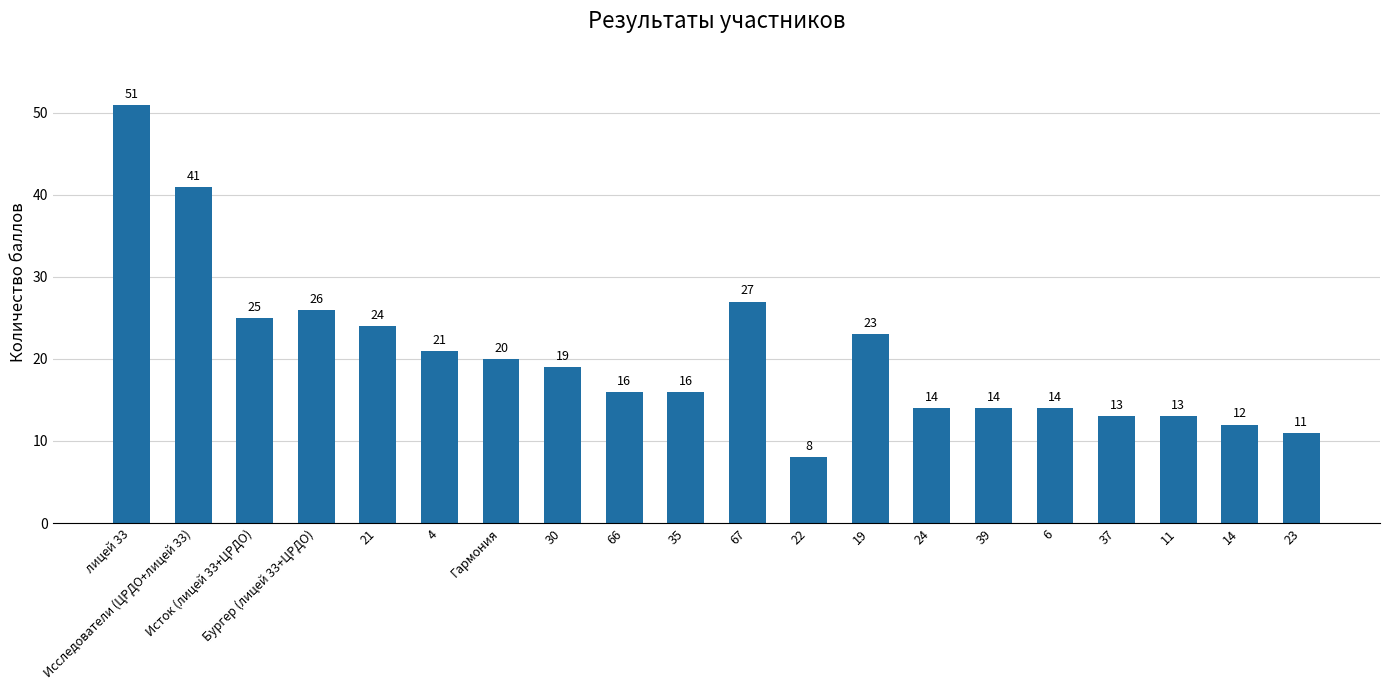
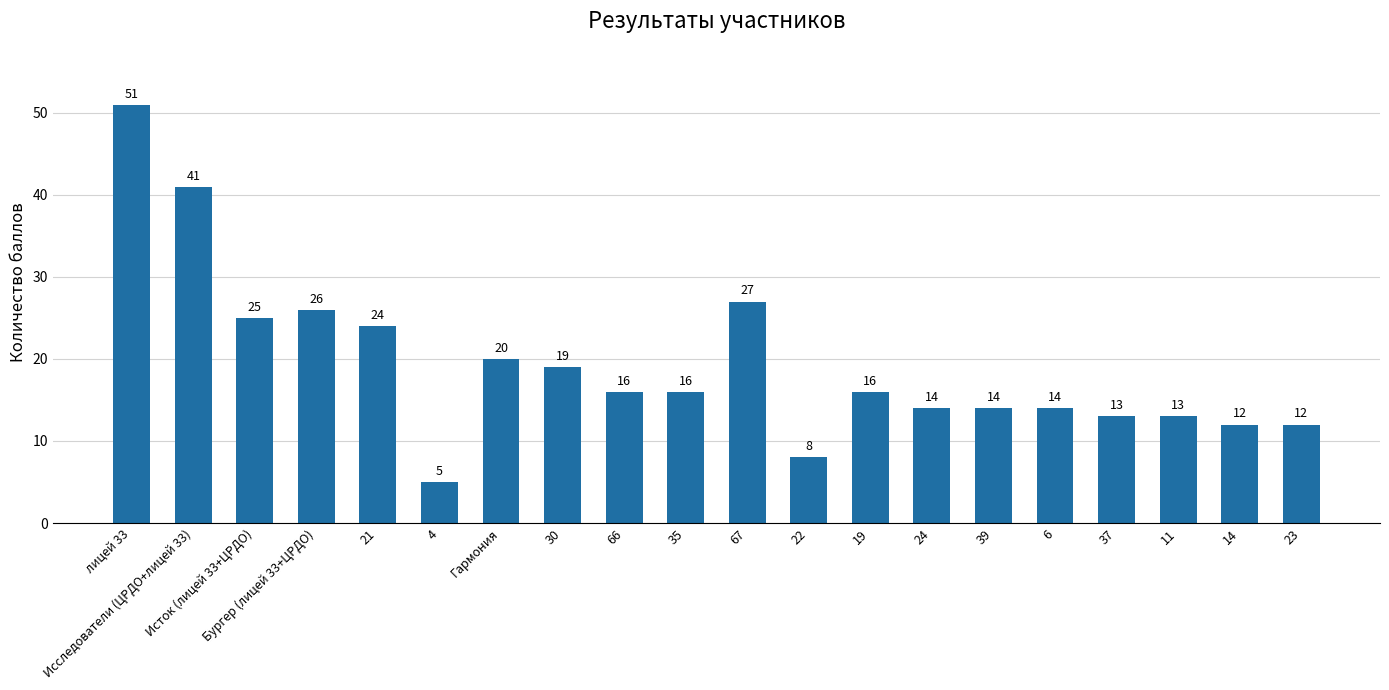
  {
    "лицей 33": 51,
    "Исследователи (ЦРДО+лицей 33)": 41,
    "Исток (лицей 33+ЦРДО)": 25,
    "Бургер (лицей 33+ЦРДО)": 26,
    "21": 24,
-   "4": 21,
+   "4": 5,
    "Гармония": 20,
    "30": 19,
    "66": 16,
    "35": 16,
    "67": 27,
    "22": 8,
-   "19": 23,
+   "19": 16,
    "24": 14,
    "39": 14,
    "6": 14,
    "37": 13,
    "11": 13,
    "14": 12,
-   "23": 11
+   "23": 12
  }
